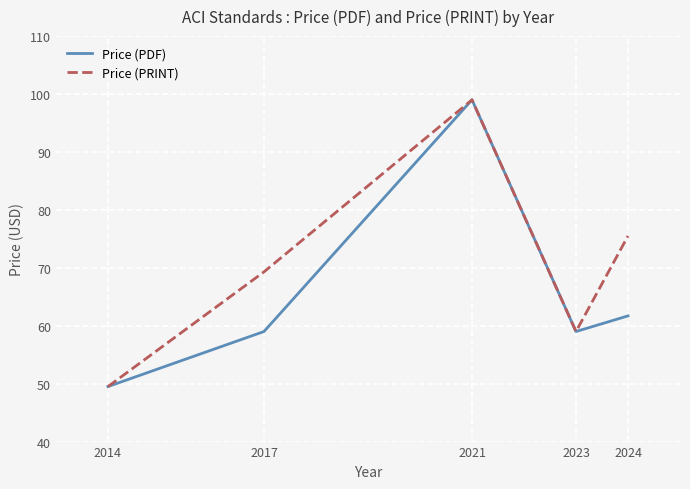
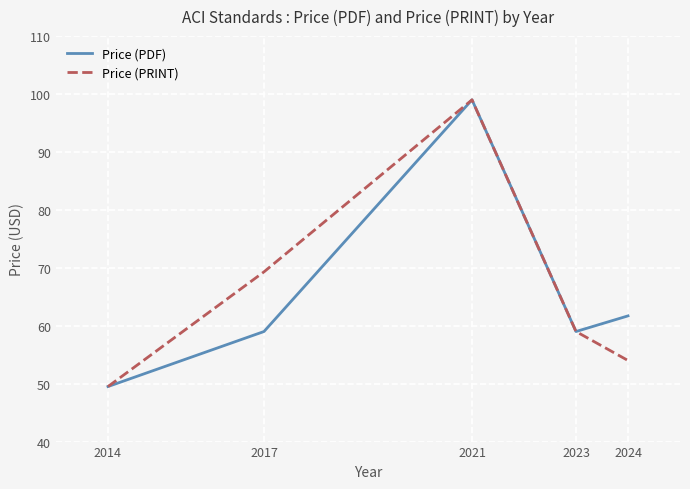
  {
    "Price (PDF)": {
      "2017": 59,
      "2024": 62
    },
    "Price (PRINT)": {
      "2017": 69,
-     "2024": 76
+     "2024": 54
    }
  }
